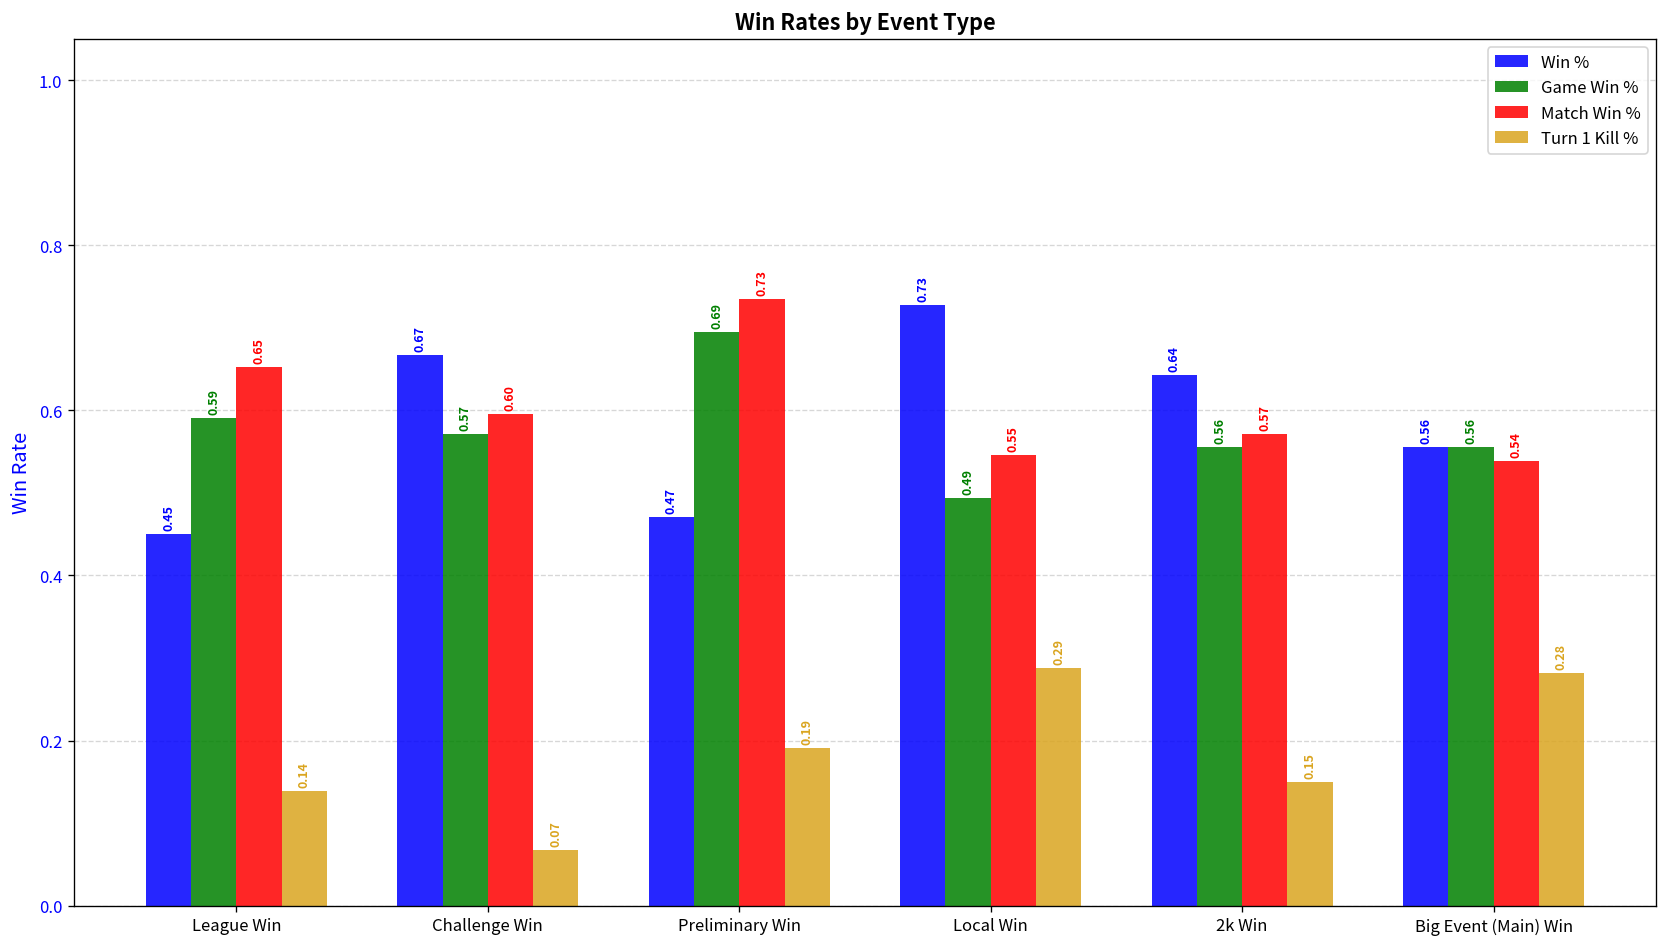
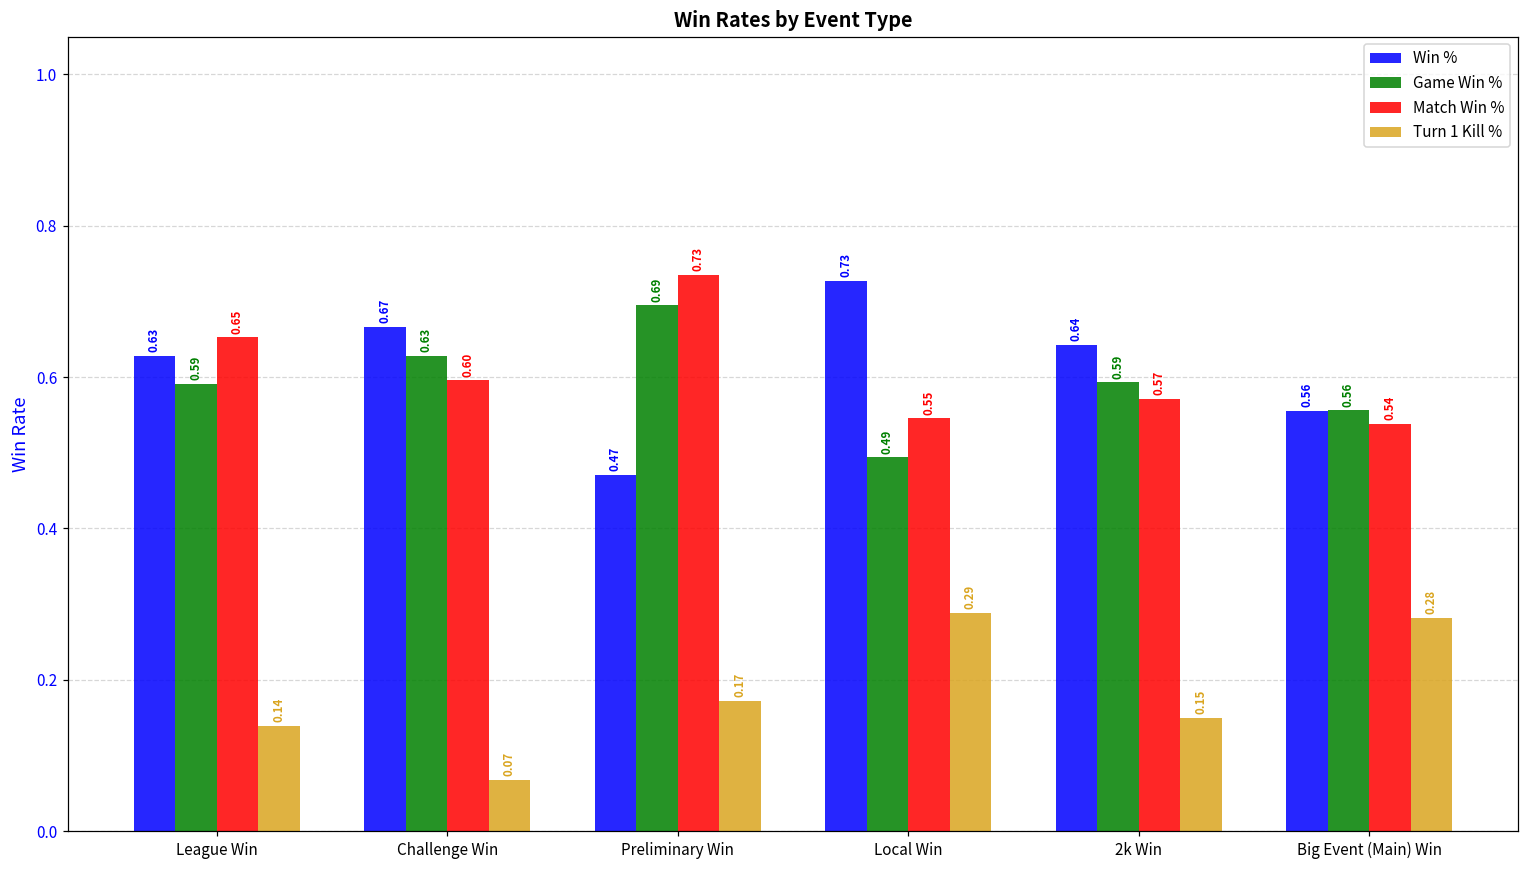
  {
    "Win %": {
-     "League Win": 0.45,
+     "League Win": 0.63,
      "Challenge Win": 0.67,
      "Preliminary Win": 0.47,
      "Local Win": 0.73,
      "2k Win": 0.64,
      "Big Event (Main) Win": 0.56
    },
    "Game Win %": {
      "League Win": 0.59,
-     "Challenge Win": 0.57,
+     "Challenge Win": 0.63,
      "Preliminary Win": 0.69,
      "Local Win": 0.49,
-     "2k Win": 0.56,
+     "2k Win": 0.59,
      "Big Event (Main) Win": 0.56
    },
    "Match Win %": {
      "League Win": 0.65,
      "Challenge Win": 0.60,
      "Preliminary Win": 0.73,
      "Local Win": 0.55,
      "2k Win": 0.57,
      "Big Event (Main) Win": 0.54
    },
    "Turn 1 Kill %": {
      "League Win": 0.14,
      "Challenge Win": 0.07,
-     "Preliminary Win": 0.19,
+     "Preliminary Win": 0.17,
      "Local Win": 0.29,
      "2k Win": 0.15,
      "Big Event (Main) Win": 0.28
    }
  }
